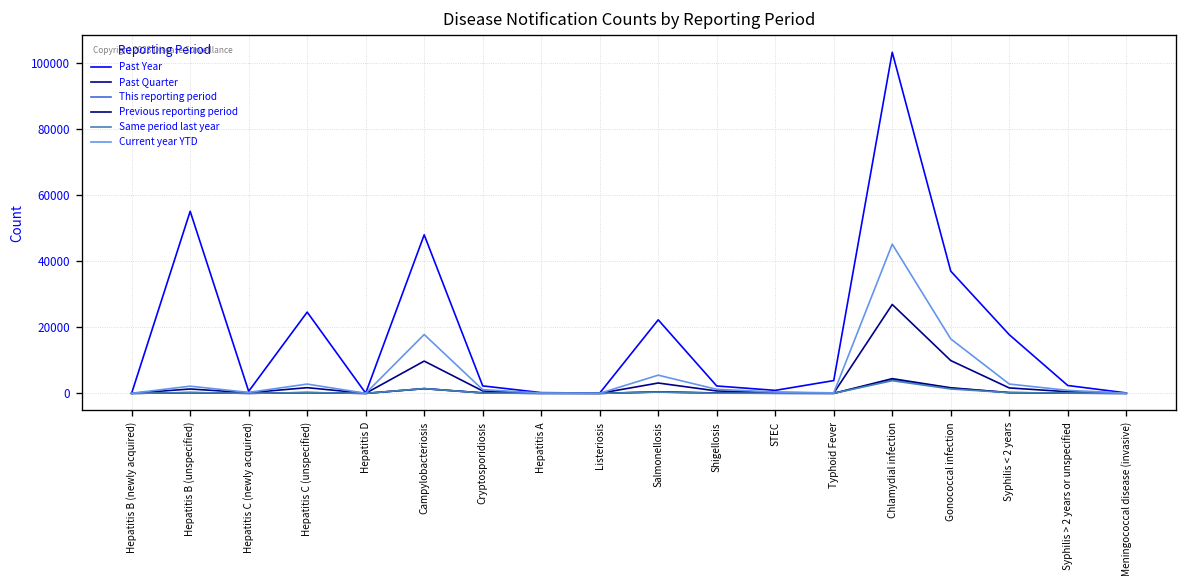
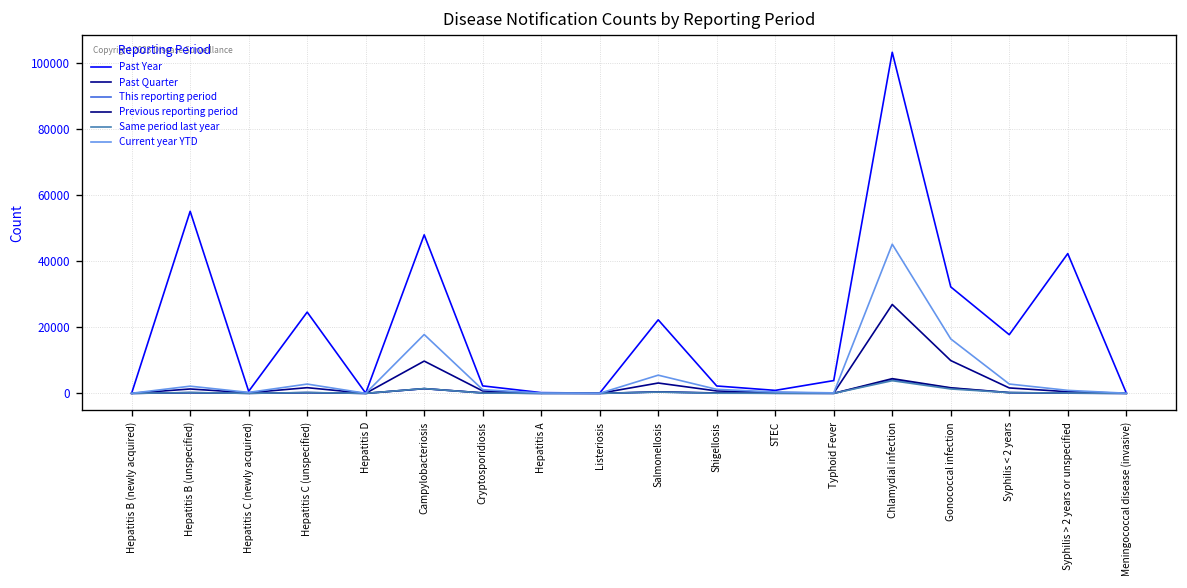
  {
    "Past Year": {
      "Hepatitis B (unspecified)": 55000,
      "Hepatitis C (unspecified)": 25000,
      "Campylobacteriosis": 48000,
      "Cryptosporidiosis": 2000,
      "Salmonellosis": 22000,
      "Shigellosis": 2000,
      "Typhoid Fever": 4000,
      "Chlamydial infection": 103000,
-     "Gonococcal infection": 37000,
+     "Gonococcal infection": 32000,
      "Syphilis < 2 years": 18000,
-     "Syphilis > 2 years or unspecified": 2000
+     "Syphilis > 2 years or unspecified": 42000
    }
  }
